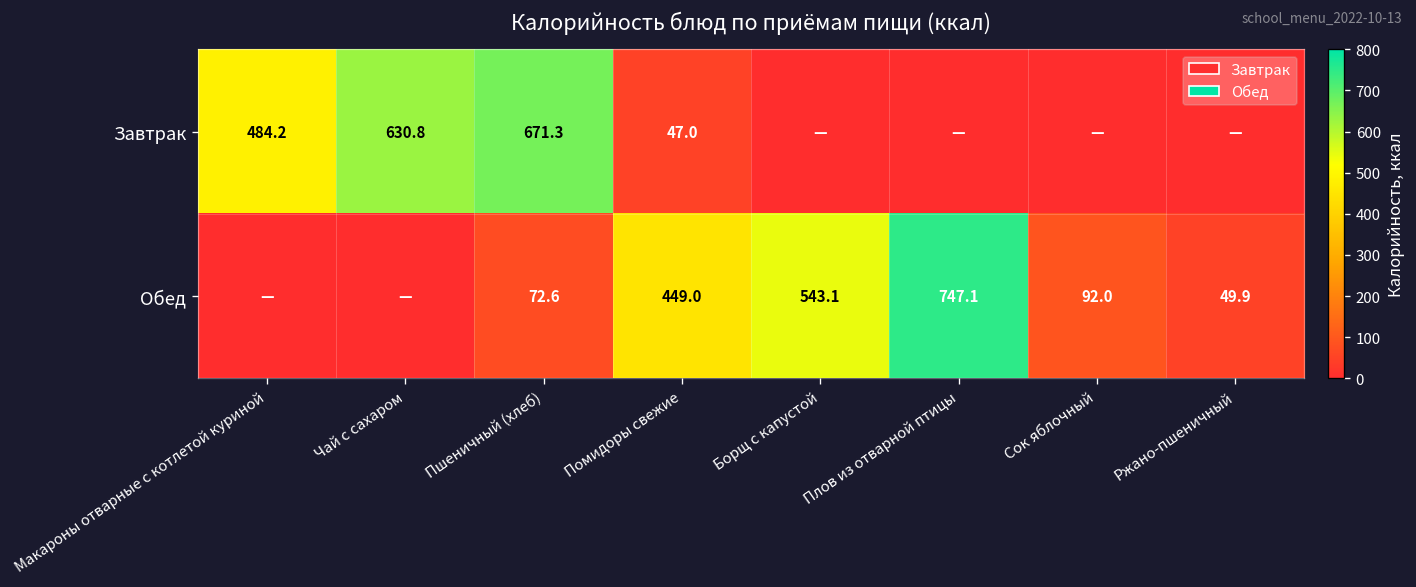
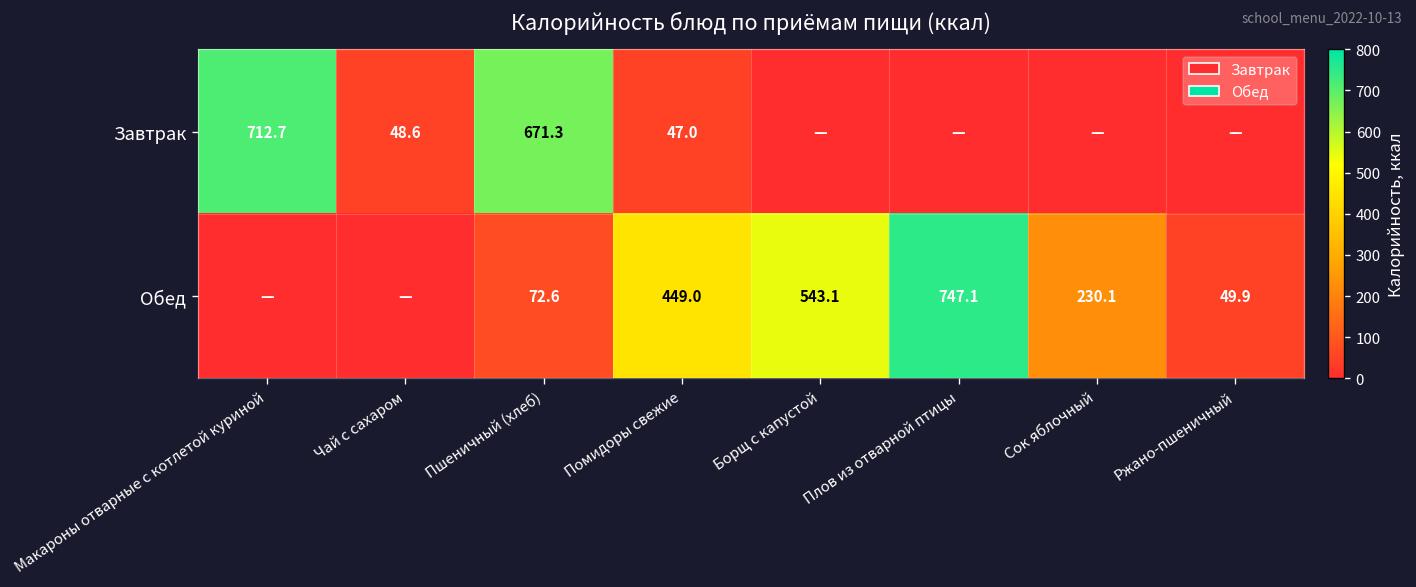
  {
    "Завтрак": {
-     "Макароны отварные с котлетой куриной": 484.2,
-     "Чай с сахаром": 630.8,
+     "Макароны отварные с котлетой куриной": 712.7,
+     "Чай с сахаром": 48.6,
      "Пшеничный (хлеб)": 671.3,
      "Помидоры свежие": 47.0
    },
    "Обед": {
      "Пшеничный (хлеб)": 72.6,
      "Помидоры свежие": 449.0,
      "Борщ с капустой": 543.1,
      "Плов из отварной птицы": 747.1,
-     "Сок яблочный": 92.0,
+     "Сок яблочный": 230.1,
      "Ржано-пшеничный": 49.9
    }
  }
